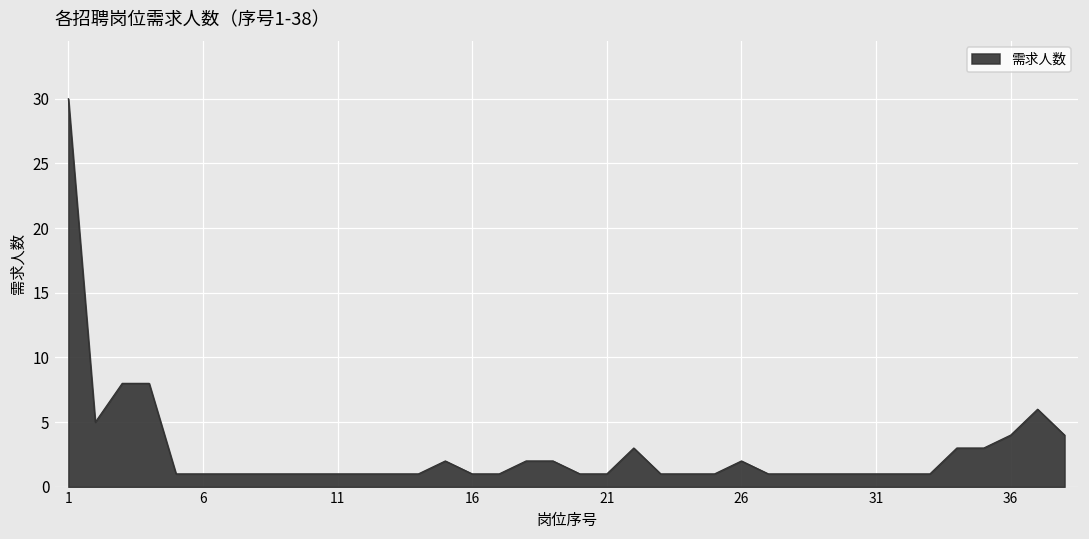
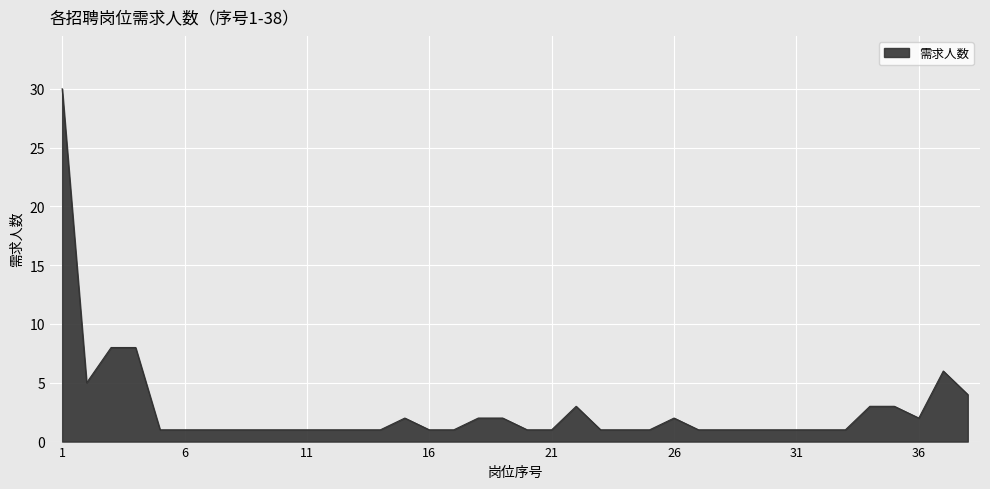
  {
    "1": 30,
    "6": 1,
    "11": 1,
    "16": 1,
    "21": 1,
    "26": 2,
    "31": 1,
-   "36": 4
+   "36": 2
  }
